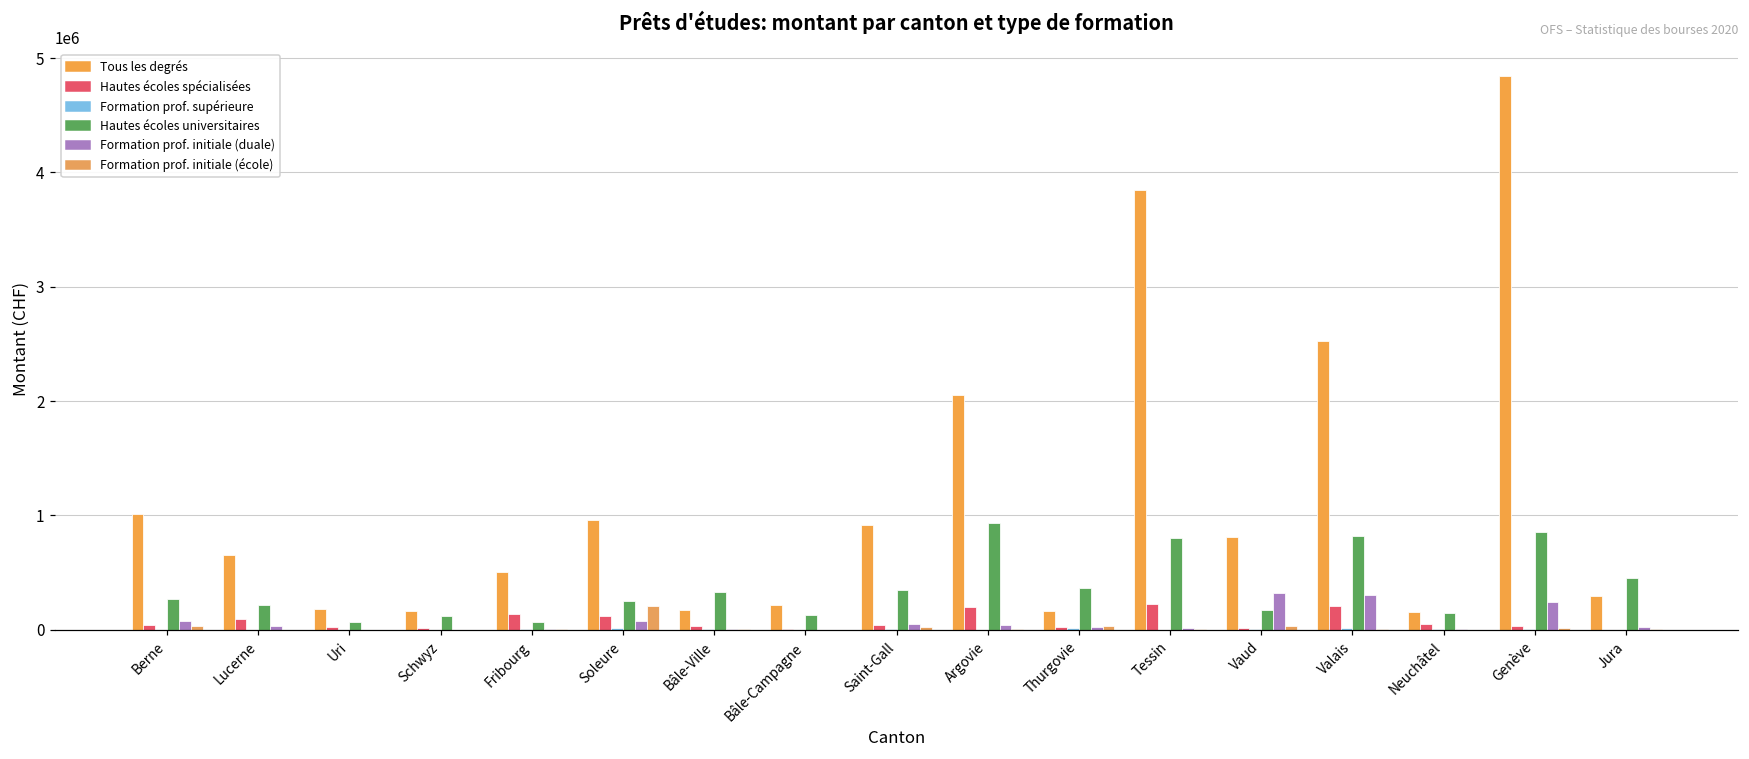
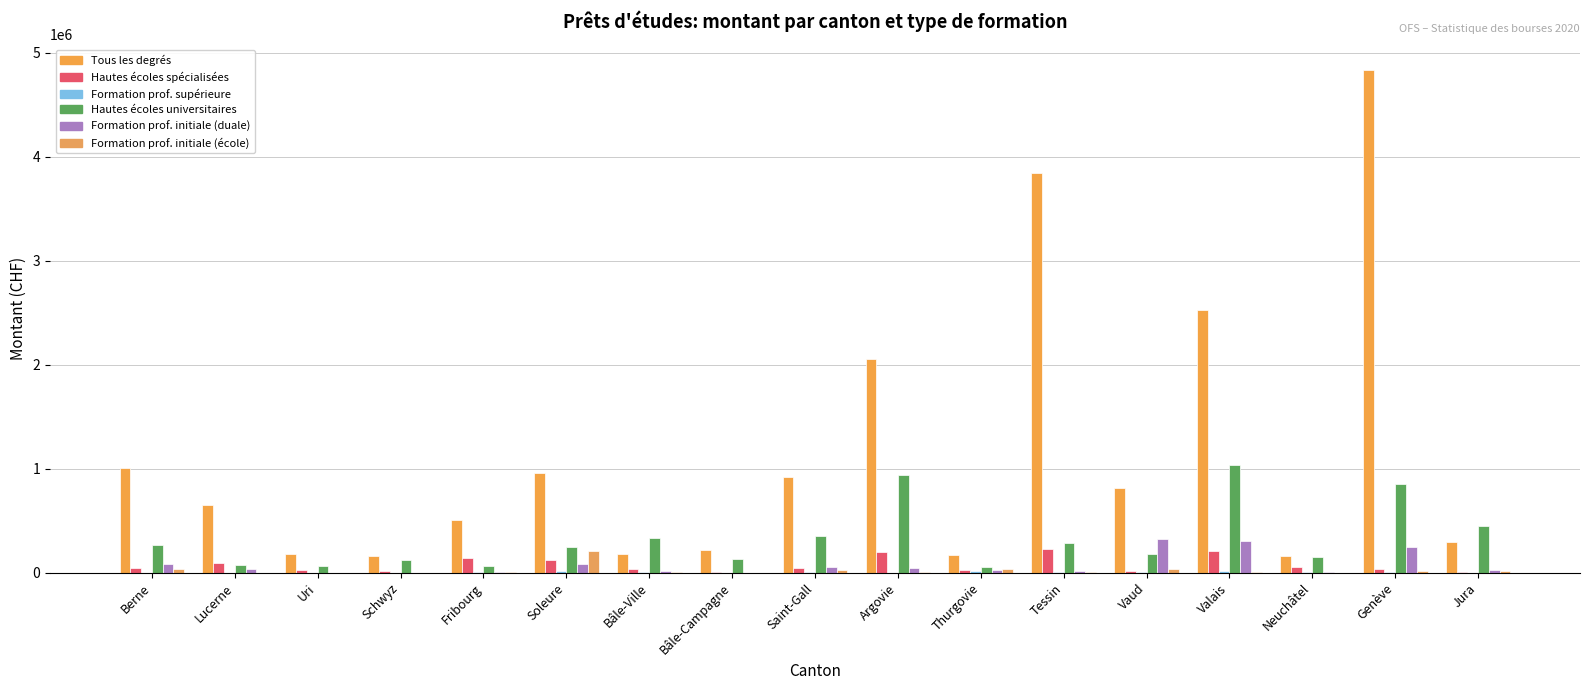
  {
    "Hautes écoles universitaires": {
      "Berne": 270000,
-     "Lucerne": 220000,
+     "Lucerne": 80000,
      "Uri": 70000,
      "Schwyz": 120000,
      "Fribourg": 70000,
      "Soleure": 250000,
      "Bâle-Ville": 330000,
      "Bâle-Campagne": 130000,
      "Saint-Gall": 350000,
      "Argovie": 940000,
-     "Thurgovie": 370000,
-     "Tessin": 800000,
+     "Thurgovie": 60000,
+     "Tessin": 280000,
      "Vaud": 180000,
-     "Valais": 820000,
+     "Valais": 1040000,
      "Neuchâtel": 150000,
      "Genève": 850000,
      "Jura": 450000
    }
  }
